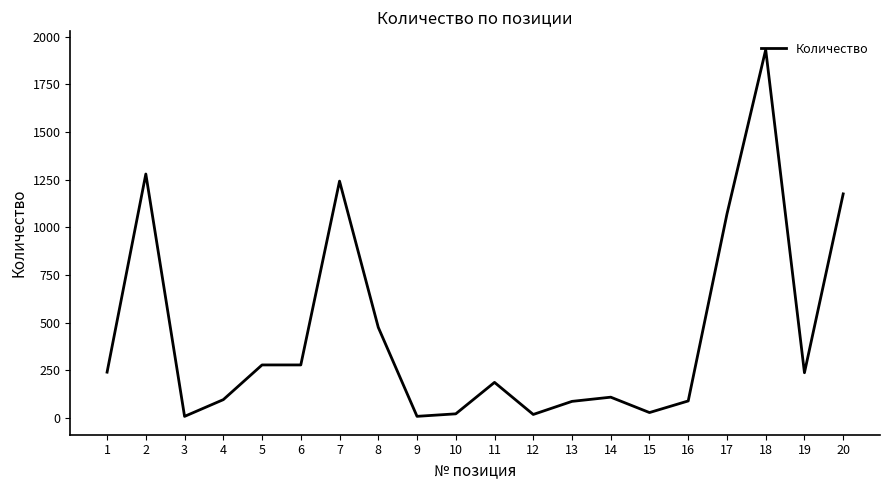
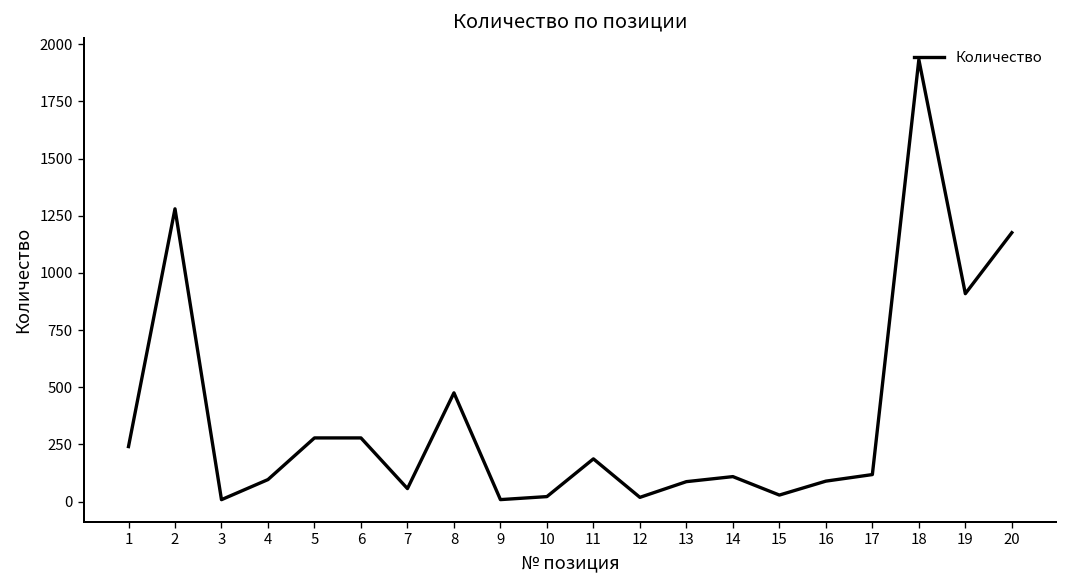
  {
    "1": 240,
    "2": 1280,
    "3": 10,
    "4": 100,
    "5": 280,
    "6": 280,
-   "7": 1240,
+   "7": 60,
    "8": 480,
    "9": 10,
    "10": 20,
    "11": 190,
    "12": 20,
    "13": 90,
    "14": 110,
    "15": 30,
    "16": 90,
-   "17": 1070,
+   "17": 120,
    "18": 1930,
-   "19": 240,
+   "19": 910,
    "20": 1180
  }
